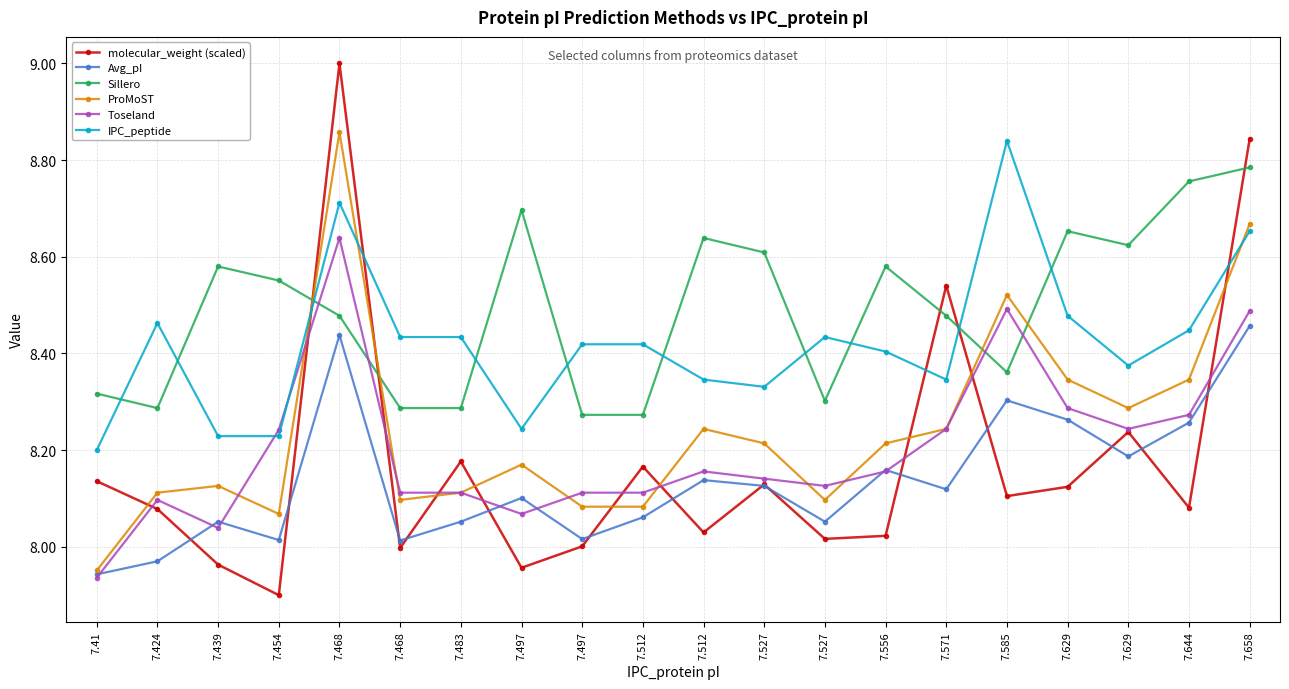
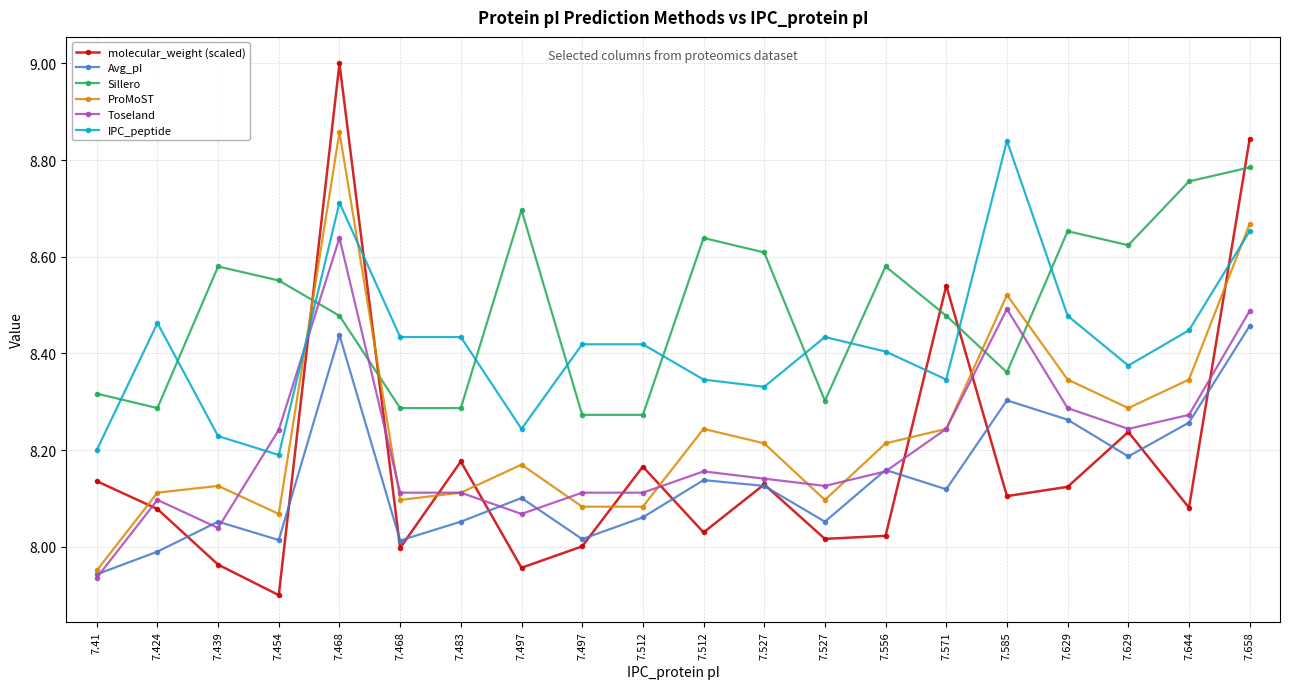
  {
    "molecular_weight (scaled)": {
      "7.41": 8.14,
      "7.424": 8.08,
      "7.439": 7.96,
      "7.454": 7.90,
      "7.483": 8.18,
      "7.556": 8.02,
      "7.571": 8.54,
      "7.585": 8.10,
      "7.644": 8.08,
      "7.658": 8.84
    },
    "Avg_pI": {
      "7.41": 7.94,
-     "7.424": 7.97,
+     "7.424": 7.99,
      "7.439": 8.05,
      "7.454": 8.01,
      "7.483": 8.05,
      "7.571": 8.12,
      "7.585": 8.30,
      "7.644": 8.26,
      "7.658": 8.46
    },
    "Sillero": {
      "7.41": 8.32,
      "7.424": 8.29,
      "7.439": 8.58,
      "7.454": 8.55,
      "7.483": 8.29,
      "7.556": 8.58,
      "7.571": 8.48,
      "7.585": 8.36,
      "7.644": 8.76,
      "7.658": 8.79
    },
    "ProMoST": {
      "7.41": 7.95,
      "7.424": 8.11,
      "7.439": 8.13,
      "7.454": 8.07,
      "7.556": 8.21,
      "7.585": 8.52,
      "7.644": 8.35,
      "7.658": 8.67
    },
    "Toseland": {
      "7.41": 7.94,
      "7.424": 8.10,
      "7.439": 8.04,
      "7.454": 8.24,
      "7.585": 8.49,
      "7.644": 8.27,
      "7.658": 8.49
    },
    "IPC_peptide": {
      "7.41": 8.20,
      "7.424": 8.46,
      "7.439": 8.23,
-     "7.454": 8.23,
+     "7.454": 8.19,
      "7.483": 8.43,
      "7.556": 8.40,
      "7.571": 8.35,
      "7.585": 8.84,
      "7.644": 8.45,
      "7.658": 8.65
    }
  }
